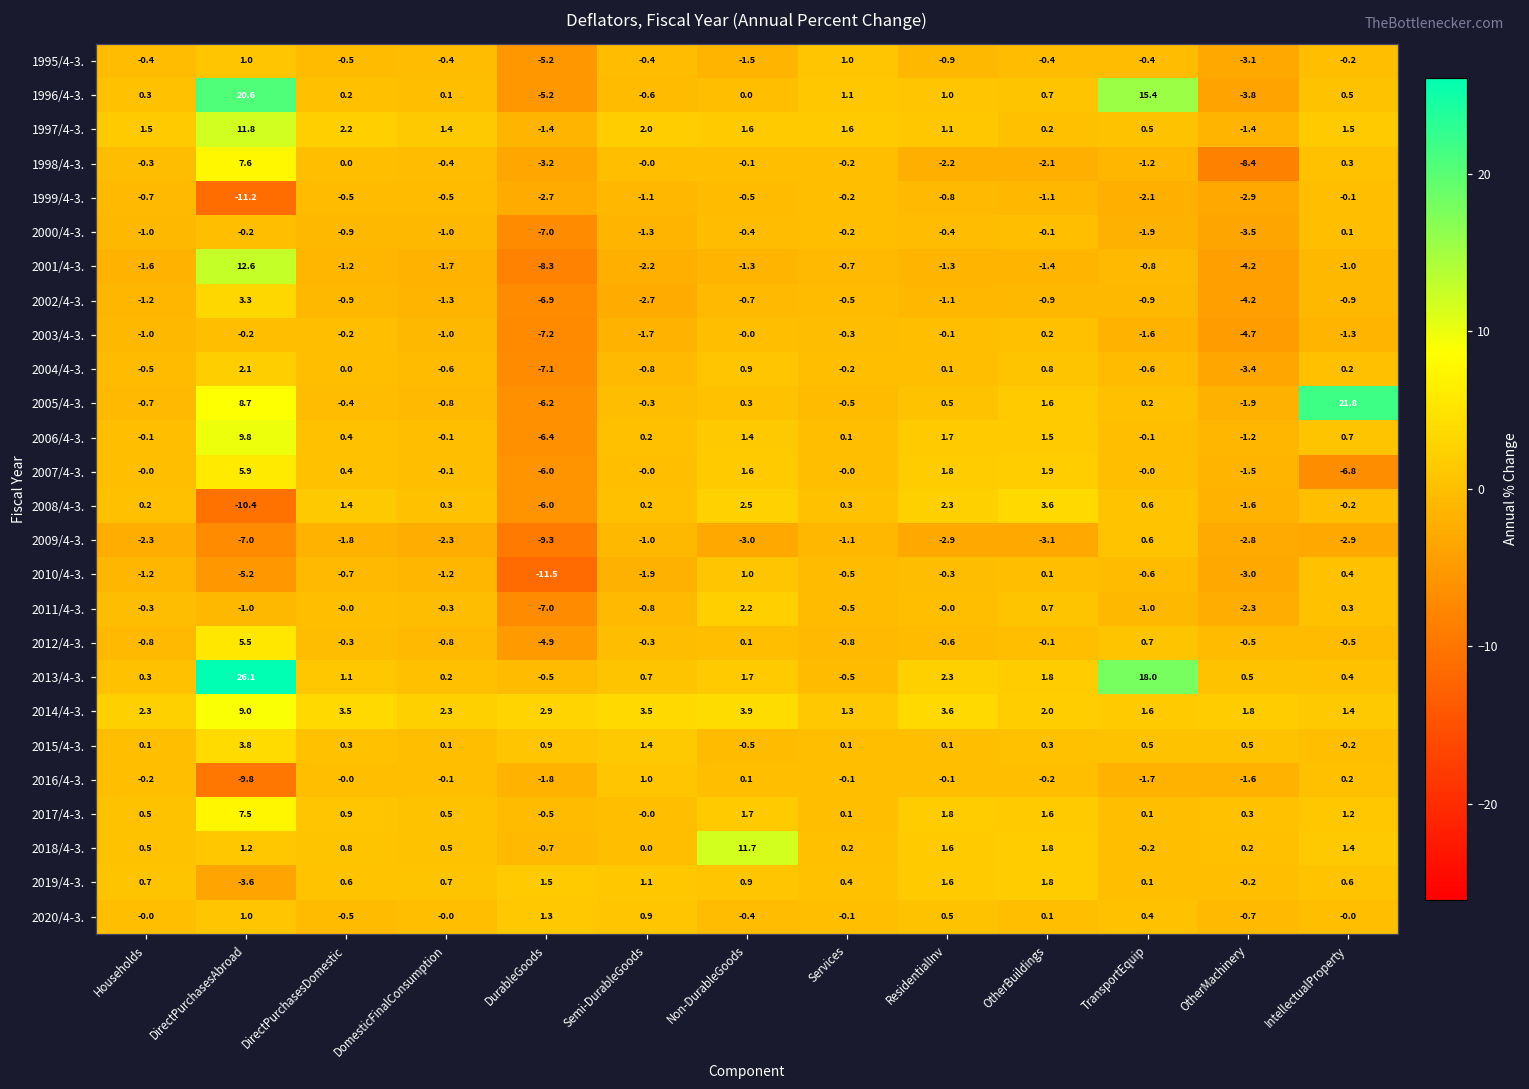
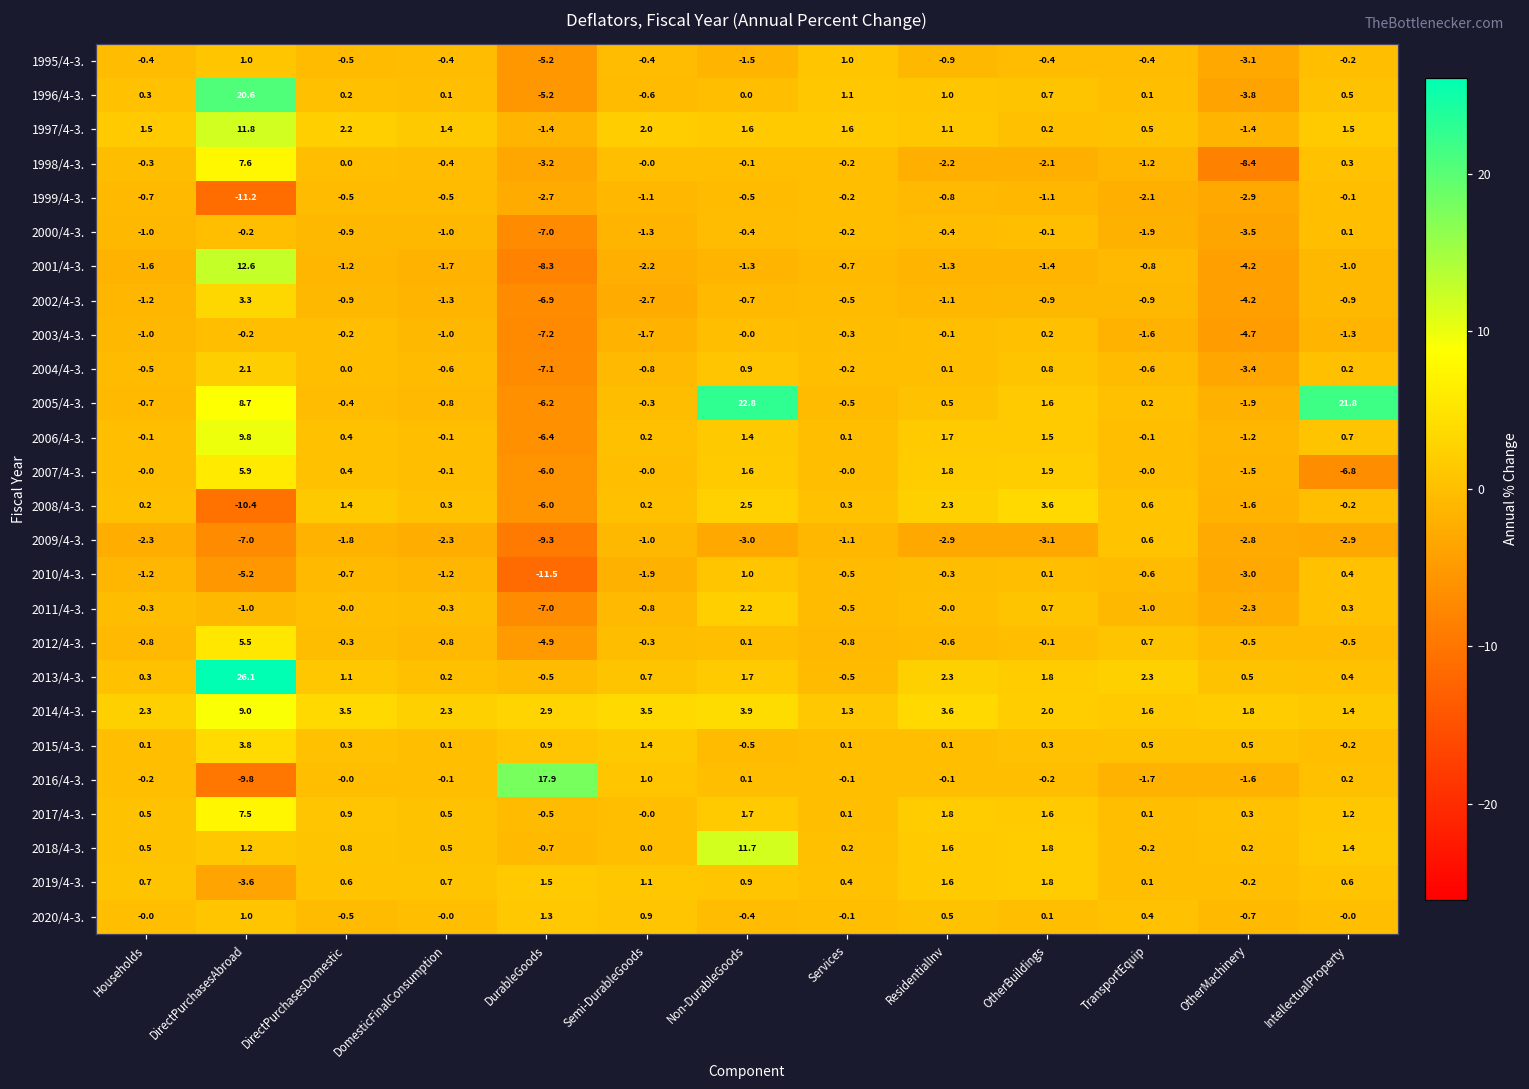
  {
    "1996/4-3.": {
      "Households": 0.3,
      "DirectPurchasesAbroad": 20.6,
      "DirectPurchasesDomestic": 0.2,
      "DomesticFinalConsumption": 0.1,
      "DurableGoods": -5.2,
      "Semi-DurableGoods": -0.6,
      "Non-DurableGoods": 0.0,
      "Services": 1.1,
      "ResidentialInv": 1.0,
      "OtherBuildings": 0.7,
-     "TransportEquip": 15.4,
+     "TransportEquip": 0.1,
      "OtherMachinery": -3.8,
      "IntellectualProperty": 0.5
    },
    "2005/4-3.": {
      "Households": -0.7,
      "DirectPurchasesAbroad": 8.7,
      "DirectPurchasesDomestic": -0.4,
      "DomesticFinalConsumption": -0.8,
      "DurableGoods": -6.2,
      "Semi-DurableGoods": -0.3,
-     "Non-DurableGoods": 0.3,
+     "Non-DurableGoods": 22.8,
      "Services": -0.5,
      "ResidentialInv": 0.5,
      "OtherBuildings": 1.6,
      "TransportEquip": 0.2,
      "OtherMachinery": -1.9,
      "IntellectualProperty": 21.8
    },
    "2013/4-3.": {
      "Households": 0.3,
      "DirectPurchasesAbroad": 26.1,
      "DirectPurchasesDomestic": 1.1,
      "DomesticFinalConsumption": 0.2,
      "DurableGoods": -0.5,
      "Semi-DurableGoods": 0.7,
      "Non-DurableGoods": 1.7,
      "Services": -0.5,
      "ResidentialInv": 2.3,
      "OtherBuildings": 1.8,
-     "TransportEquip": 18.0,
+     "TransportEquip": 2.3,
      "OtherMachinery": 0.5,
      "IntellectualProperty": 0.4
    },
    "2016/4-3.": {
      "Households": -0.2,
      "DirectPurchasesAbroad": -9.8,
      "DirectPurchasesDomestic": -0.0,
      "DomesticFinalConsumption": -0.1,
-     "DurableGoods": -1.8,
+     "DurableGoods": 17.9,
      "Semi-DurableGoods": 1.0,
      "Non-DurableGoods": 0.1,
      "Services": -0.1,
      "ResidentialInv": -0.1,
      "OtherBuildings": -0.2,
      "TransportEquip": -1.7,
      "OtherMachinery": -1.6,
      "IntellectualProperty": 0.2
    }
  }
